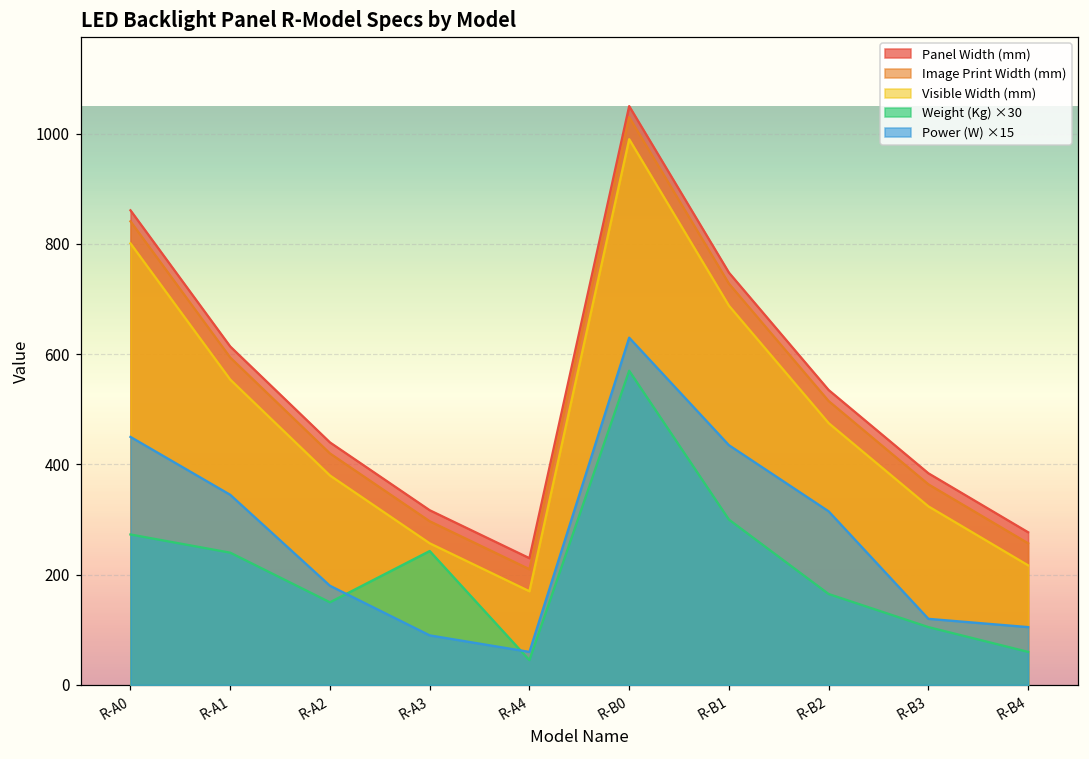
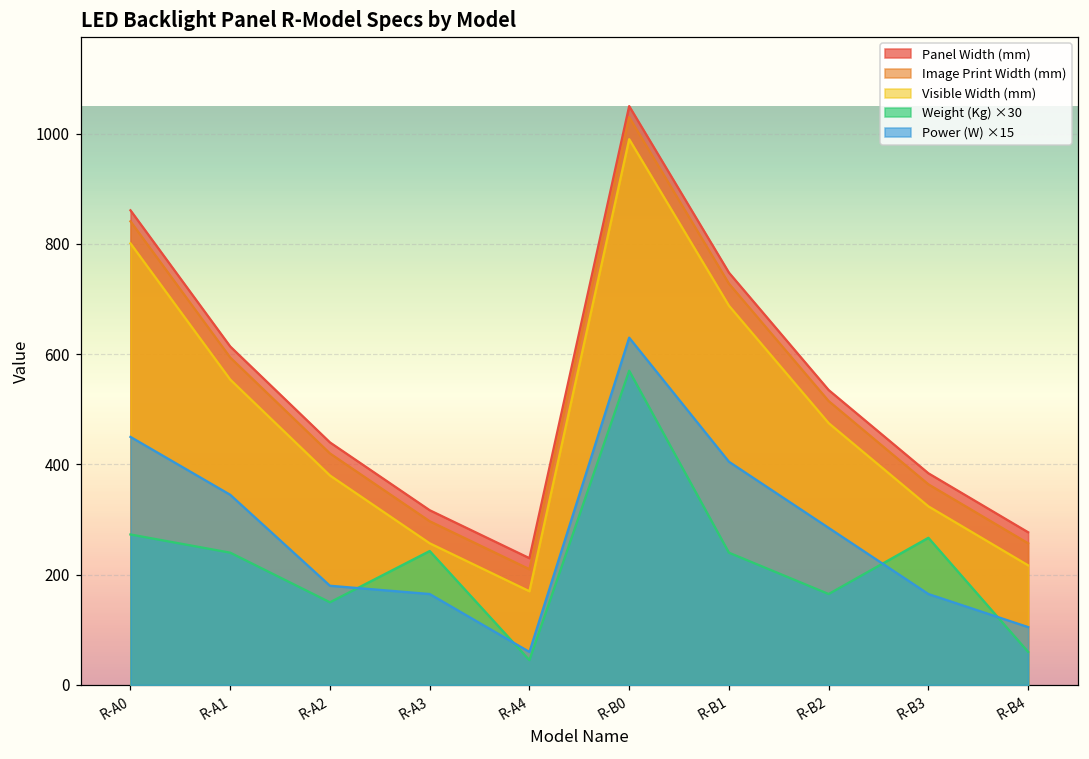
  {
    "Visible Width (mm)": {
      "R-A0": 800,
      "R-A1": 550,
      "R-A2": 380,
      "R-A3": 260,
      "R-A4": 170,
      "R-B0": 990,
      "R-B1": 690,
      "R-B2": 480,
      "R-B3": 320,
      "R-B4": 220
    },
    "Weight (Kg) ×30": {
      "R-A0": 270,
      "R-A1": 240,
      "R-A2": 150,
      "R-A3": 240,
      "R-A4": 50,
      "R-B0": 570,
-     "R-B1": 300,
+     "R-B1": 240,
      "R-B2": 170,
-     "R-B3": 110,
+     "R-B3": 270,
      "R-B4": 60
    },
    "Power (W) ×15": {
      "R-A0": 450,
      "R-A1": 350,
      "R-A2": 180,
-     "R-A3": 90,
+     "R-A3": 170,
      "R-A4": 60,
      "R-B0": 630,
-     "R-B1": 440,
-     "R-B2": 320,
-     "R-B3": 120,
+     "R-B1": 410,
+     "R-B2": 290,
+     "R-B3": 170,
      "R-B4": 110
    }
  }
